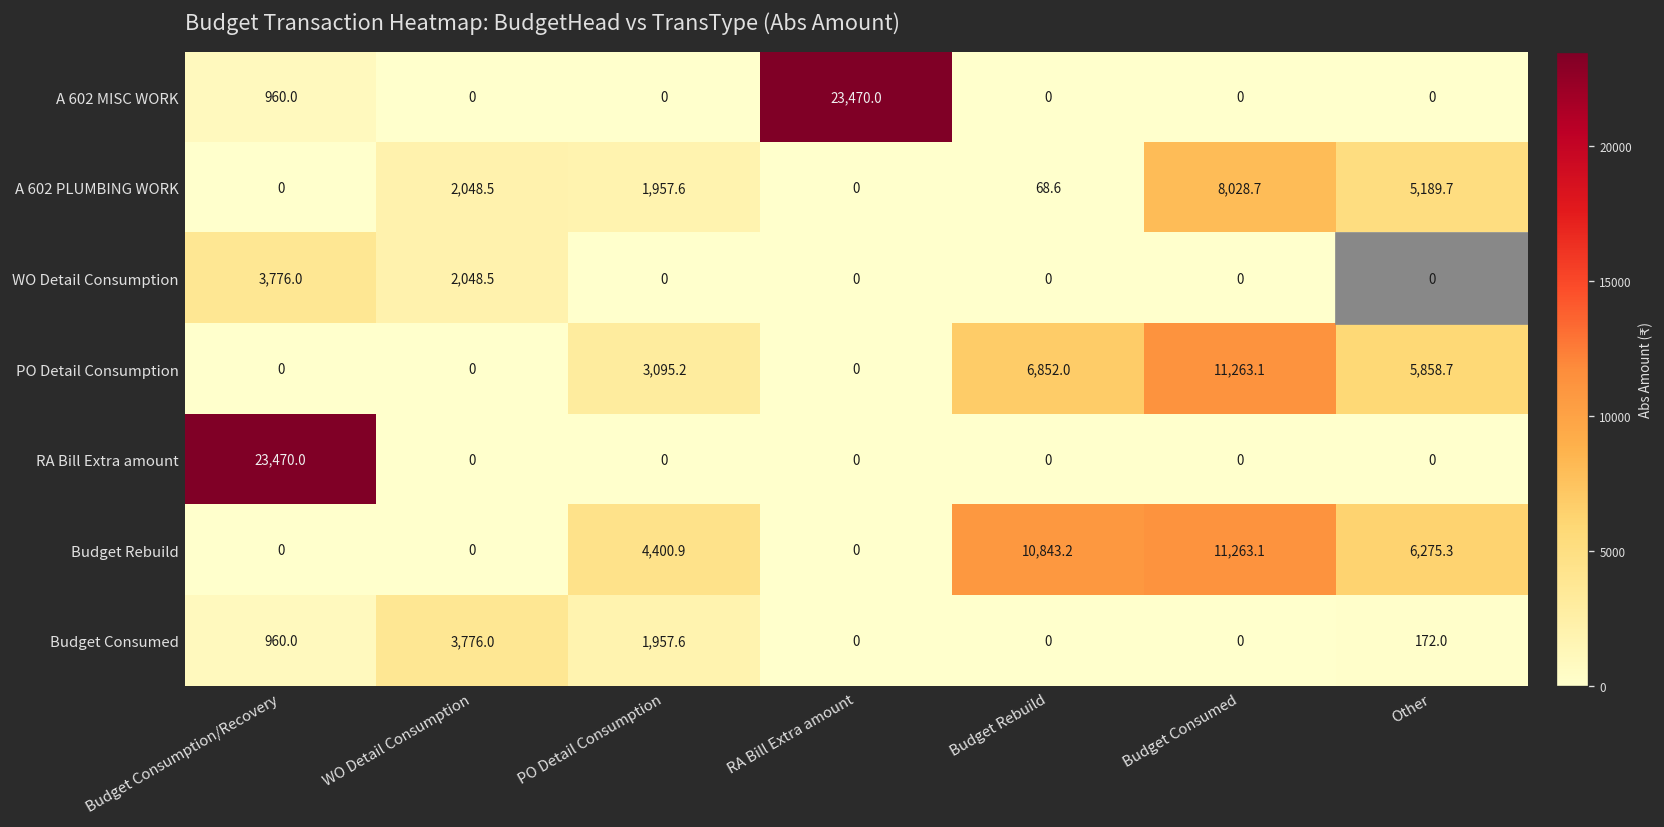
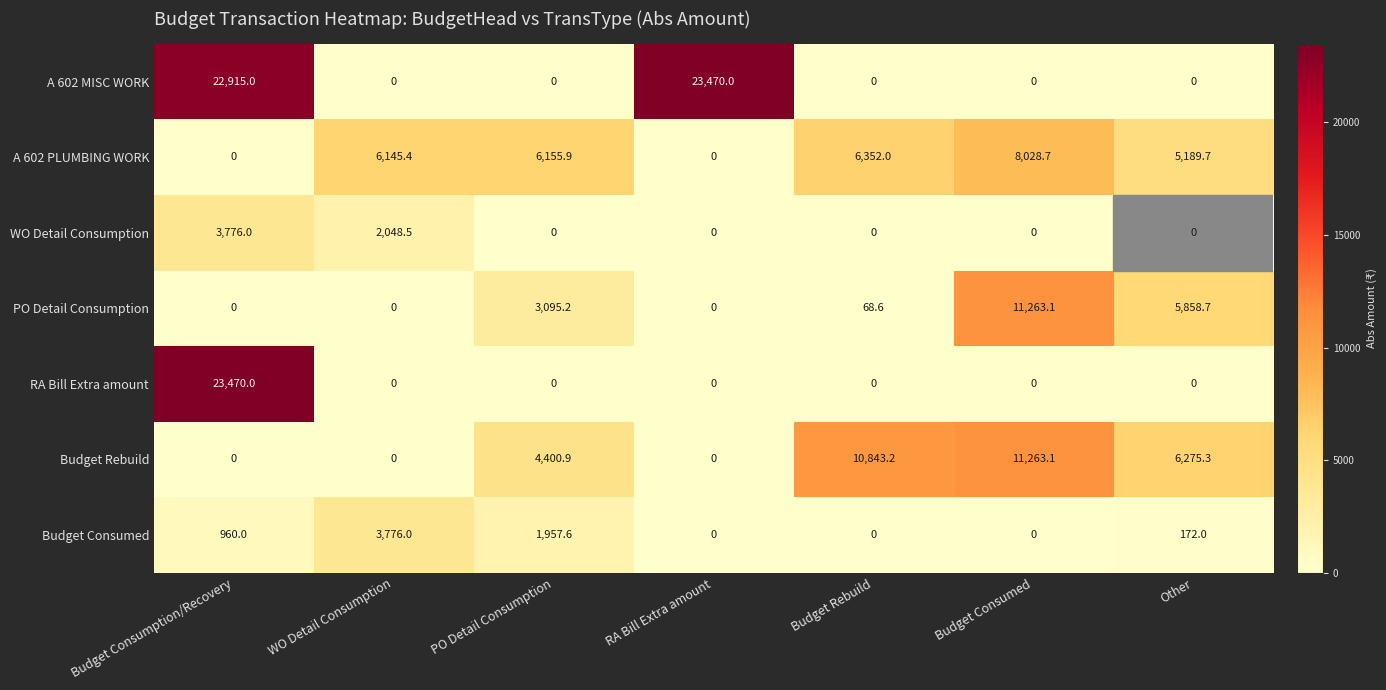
  {
    "A 602 MISC WORK": {
-     "Budget Consumption/Recovery": "960.0",
+     "Budget Consumption/Recovery": "22,915.0",
      "WO Detail Consumption": "0",
      "PO Detail Consumption": "0",
      "RA Bill Extra amount": "23,470.0",
      "Budget Rebuild": "0",
      "Budget Consumed": "0",
      "Other": "0"
    },
    "A 602 PLUMBING WORK": {
      "Budget Consumption/Recovery": "0",
-     "WO Detail Consumption": "2,048.5",
-     "PO Detail Consumption": "1,957.6",
+     "WO Detail Consumption": "6,145.4",
+     "PO Detail Consumption": "6,155.9",
      "RA Bill Extra amount": "0",
-     "Budget Rebuild": "68.6",
+     "Budget Rebuild": "6,352.0",
      "Budget Consumed": "8,028.7",
      "Other": "5,189.7"
    },
    "WO Detail Consumption": {
      "Budget Consumption/Recovery": "3,776.0",
      "WO Detail Consumption": "2,048.5",
      "PO Detail Consumption": "0",
      "RA Bill Extra amount": "0",
      "Budget Rebuild": "0",
      "Budget Consumed": "0"
    },
    "PO Detail Consumption": {
      "Budget Consumption/Recovery": "0",
      "WO Detail Consumption": "0",
      "PO Detail Consumption": "3,095.2",
      "RA Bill Extra amount": "0",
-     "Budget Rebuild": "6,852.0",
+     "Budget Rebuild": "68.6",
      "Budget Consumed": "11,263.1",
      "Other": "5,858.7"
    },
    "RA Bill Extra amount": {
      "Budget Consumption/Recovery": "23,470.0",
      "WO Detail Consumption": "0",
      "PO Detail Consumption": "0",
      "RA Bill Extra amount": "0",
      "Budget Rebuild": "0",
      "Budget Consumed": "0",
      "Other": "0"
    },
    "Budget Rebuild": {
      "Budget Consumption/Recovery": "0",
      "WO Detail Consumption": "0",
      "PO Detail Consumption": "4,400.9",
      "RA Bill Extra amount": "0",
      "Budget Rebuild": "10,843.2",
      "Budget Consumed": "11,263.1",
      "Other": "6,275.3"
    },
    "Budget Consumed": {
      "Budget Consumption/Recovery": "960.0",
      "WO Detail Consumption": "3,776.0",
      "PO Detail Consumption": "1,957.6",
      "RA Bill Extra amount": "0",
      "Budget Rebuild": "0",
      "Budget Consumed": "0",
      "Other": "172.0"
    }
  }
